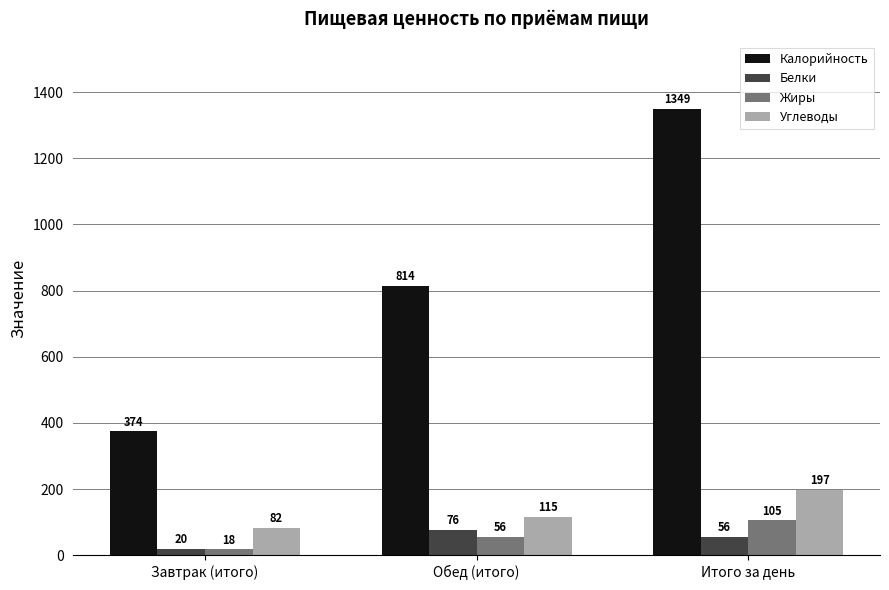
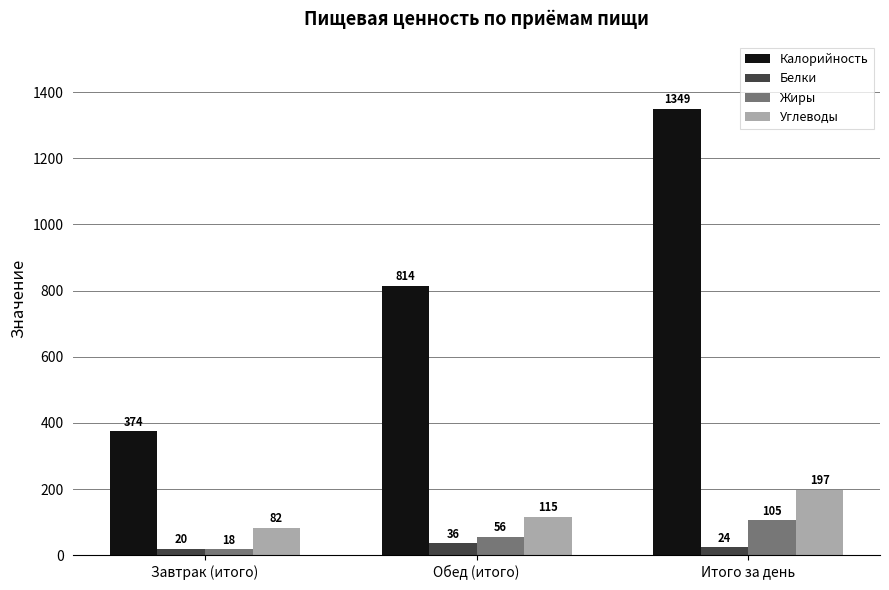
  {
    "Калорийность": {
      "Завтрак (итого)": 374,
      "Обед (итого)": 814,
      "Итого за день": 1349
    },
    "Белки": {
      "Завтрак (итого)": 20,
-     "Обед (итого)": 76,
-     "Итого за день": 56
+     "Обед (итого)": 36,
+     "Итого за день": 24
    },
    "Жиры": {
      "Завтрак (итого)": 18,
      "Обед (итого)": 56,
      "Итого за день": 105
    },
    "Углеводы": {
      "Завтрак (итого)": 82,
      "Обед (итого)": 115,
      "Итого за день": 197
    }
  }
